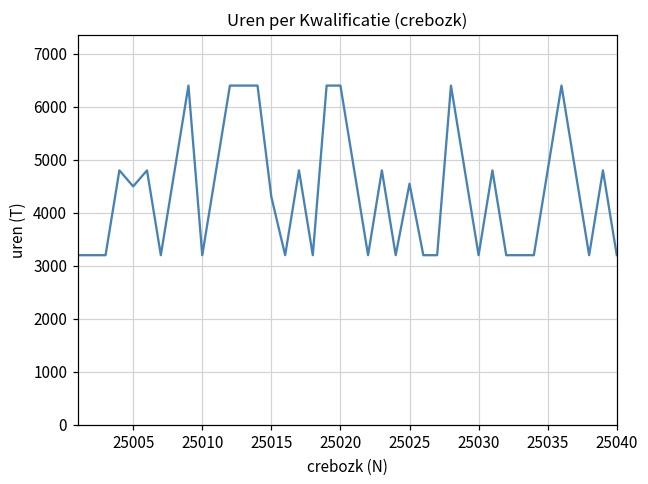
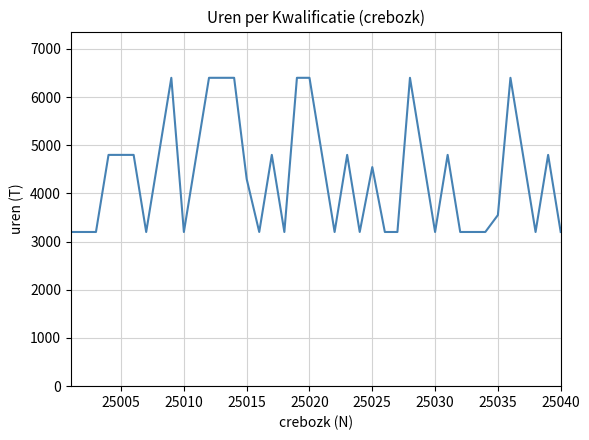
  {
-   "25005": 4500,
+   "25005": 4800,
    "25010": 3200,
    "25015": 4300,
    "25020": 6400,
    "25025": 4500,
    "25030": 3200,
-   "25035": 4800,
+   "25035": 3600,
    "25040": 3200
  }
